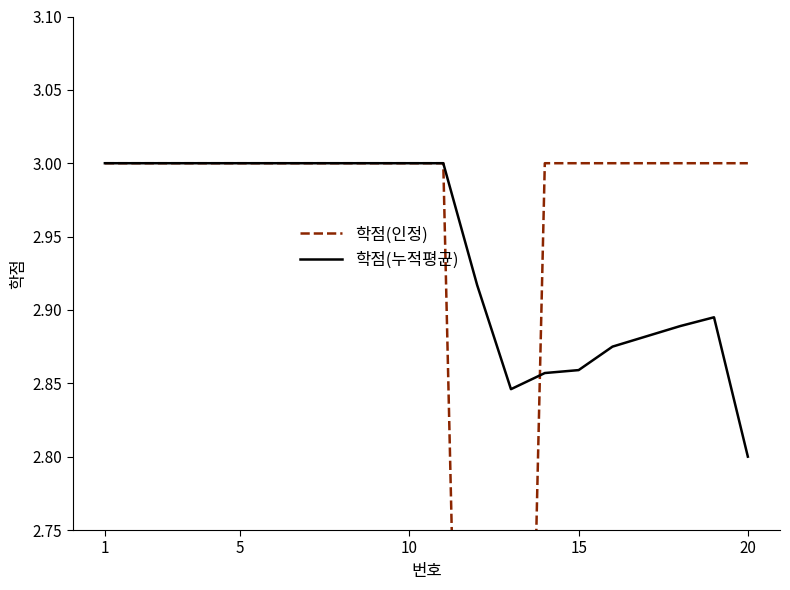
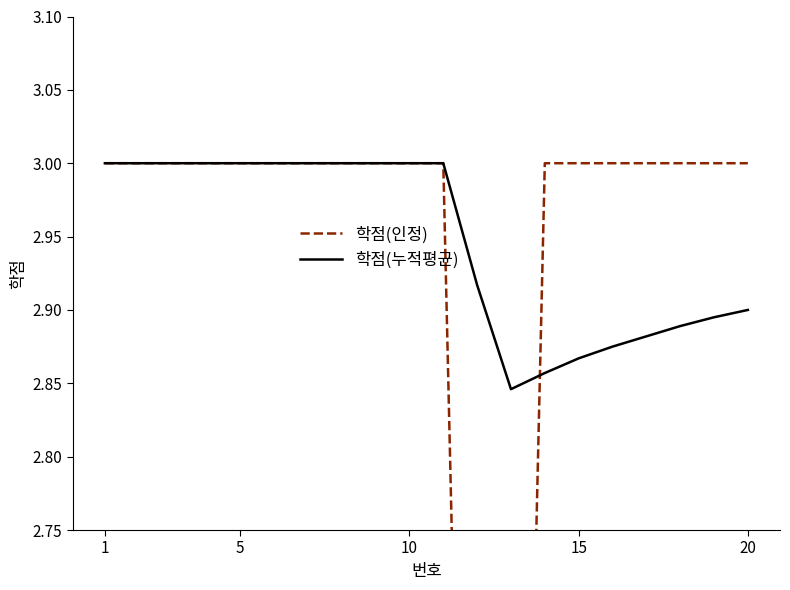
  {
    "학점(인정)": {
      "15": 3.000,
      "20": 3.000
    },
    "학점(누적평균)": {
-     "15": 2.859,
-     "20": 2.8
+     "15": 2.867,
+     "20": 2.9
    }
  }
